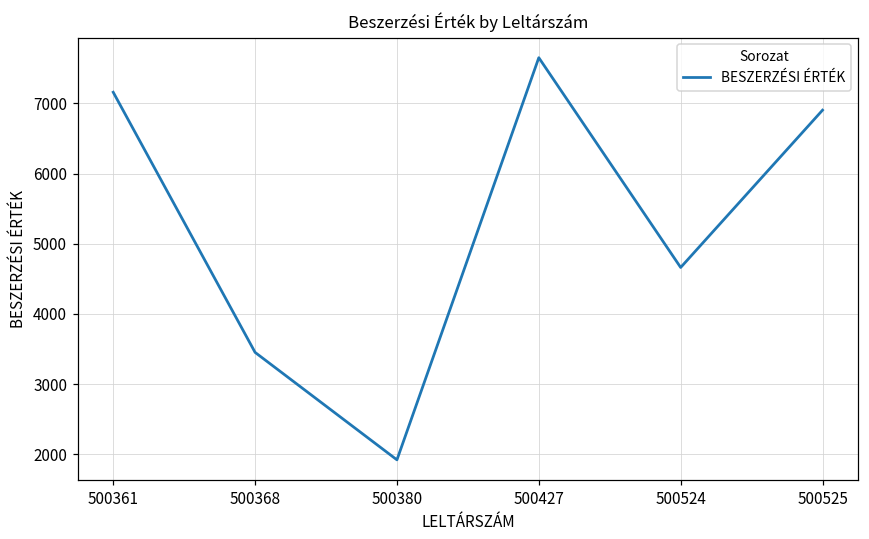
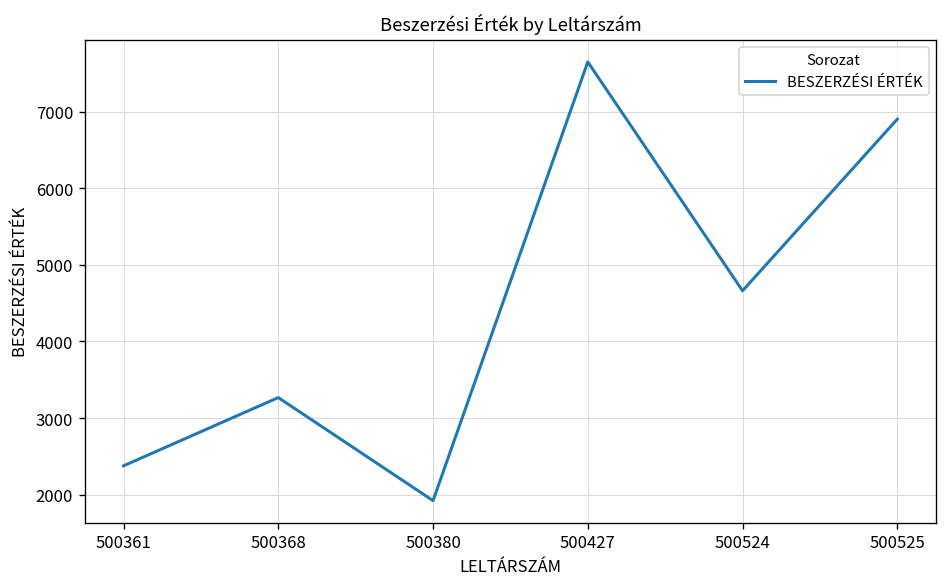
  {
-   "500361": 7200,
-   "500368": 3500,
+   "500361": 2400,
+   "500368": 3300,
    "500380": 1900,
    "500427": 7700,
    "500524": 4700,
    "500525": 6900
  }
